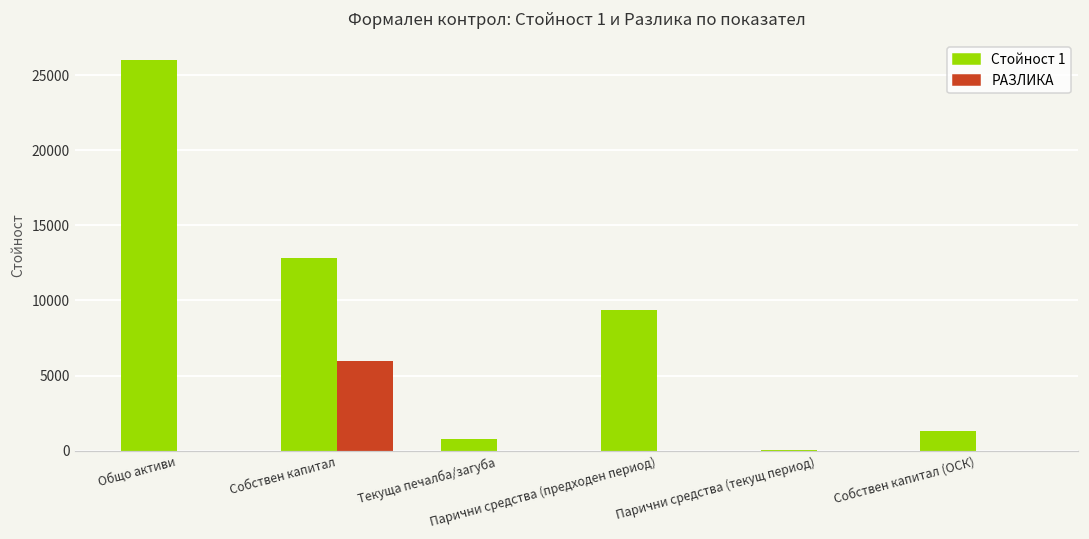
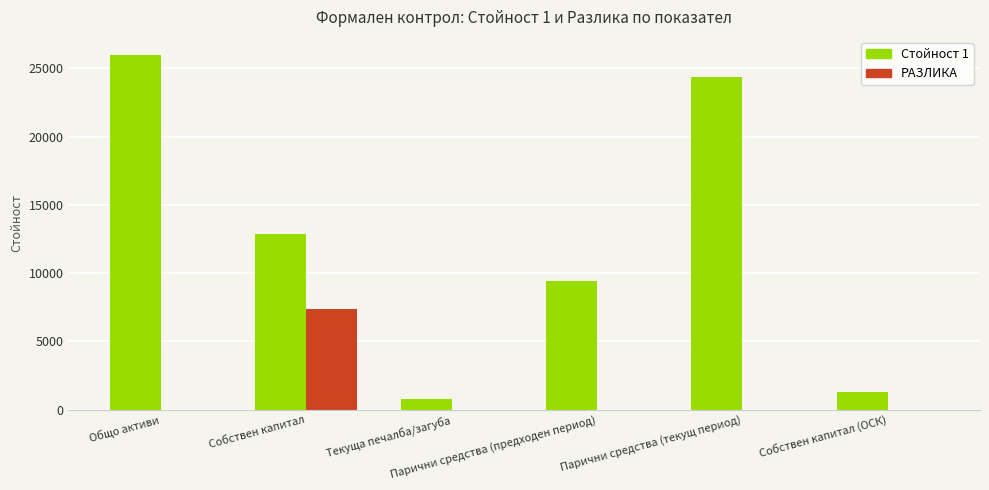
  {
    "Стойност 1": {
      "Общо активи": 26000,
      "Собствен капитал": 12800,
      "Текуща печалба/загуба": 800,
      "Парични средства (предходен период)": 9400,
-     "Парични средства (текущ период)": 0,
+     "Парични средства (текущ период)": 24400,
      "Собствен капитал (ОСК)": 1300
    },
    "РАЗЛИКА": {
      "Общо активи": 0,
-     "Собствен капитал": 5900,
+     "Собствен капитал": 7300,
      "Текуща печалба/загуба": 0,
      "Парични средства (предходен период)": 0,
      "Парични средства (текущ период)": 0,
      "Собствен капитал (ОСК)": 0
    }
  }
